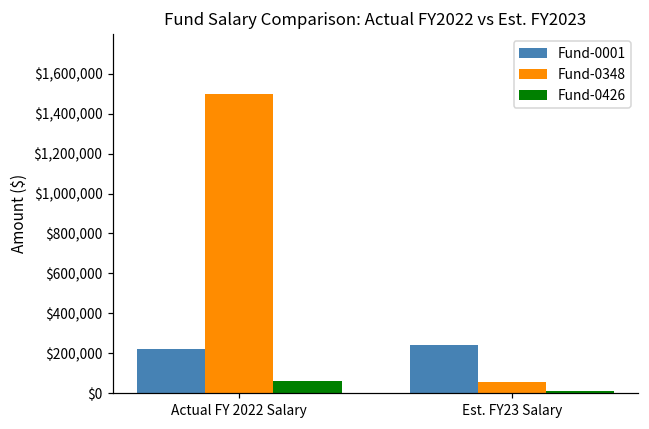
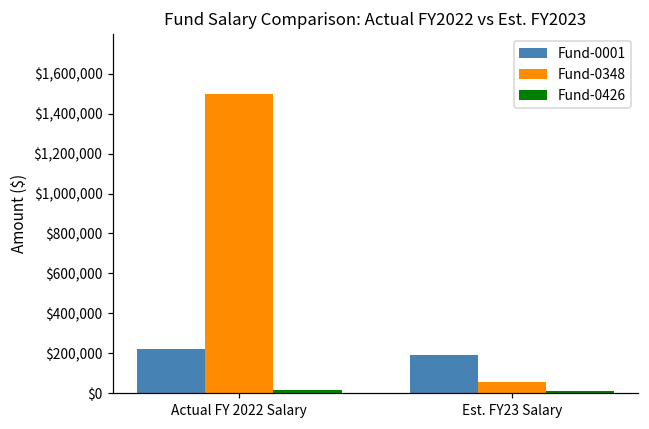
  {
    "Fund-0001": {
      "Actual FY 2022 Salary": "$220,000",
-     "Est. FY23 Salary": "$240,000"
+     "Est. FY23 Salary": "$190,000"
    },
    "Fund-0348": {
      "Actual FY 2022 Salary": "$1,500,000",
      "Est. FY23 Salary": "$60,000"
    },
    "Fund-0426": {
-     "Actual FY 2022 Salary": "$60,000"
+     "Actual FY 2022 Salary": "$10,000"
    }
  }
